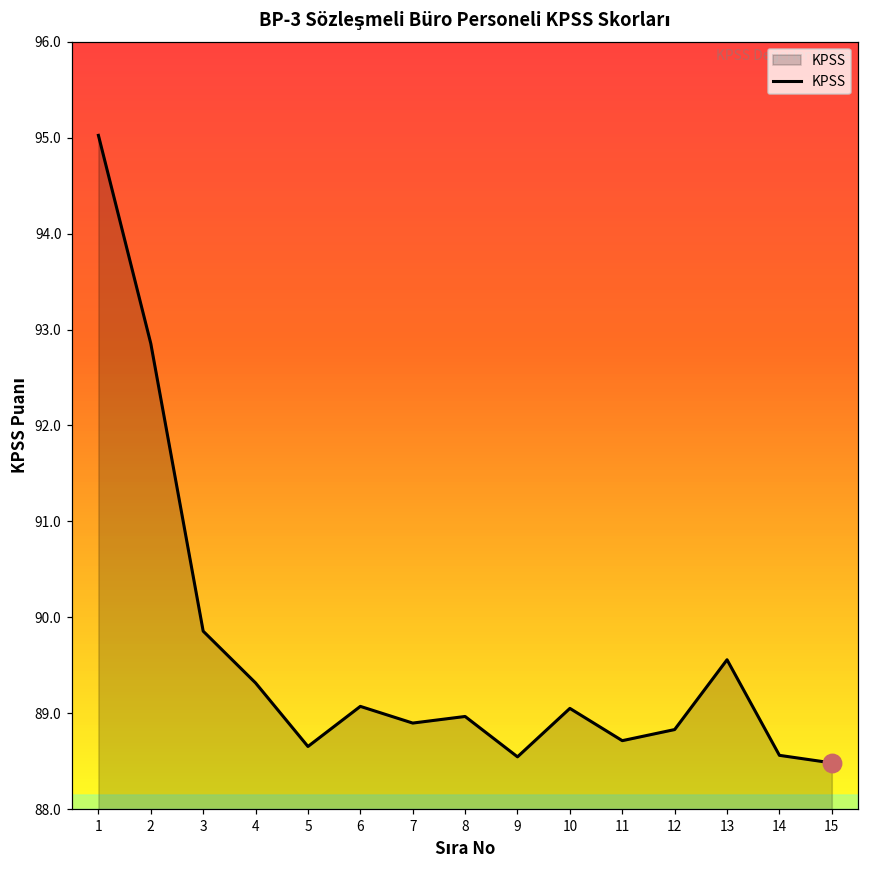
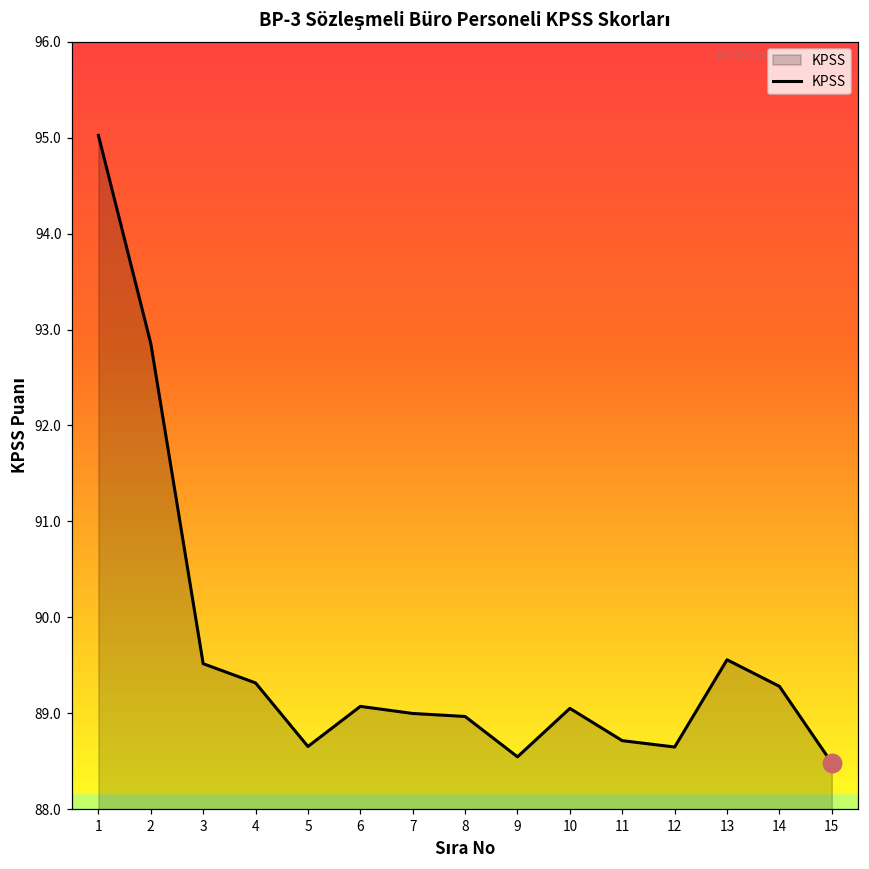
  {
    "KPSS": {
      "1": 95.0,
      "2": 92.9,
-     "3": 89.9,
+     "3": 89.5,
      "4": 89.3,
      "5": 88.7,
      "6": 89.1,
-     "7": 88.9,
+     "7": 89.0,
      "8": 89.0,
      "9": 88.5,
      "10": 89.1,
      "11": 88.7,
-     "12": 88.8,
+     "12": 88.6,
      "13": 89.6,
-     "14": 88.6
+     "14": 89.3
    }
  }
